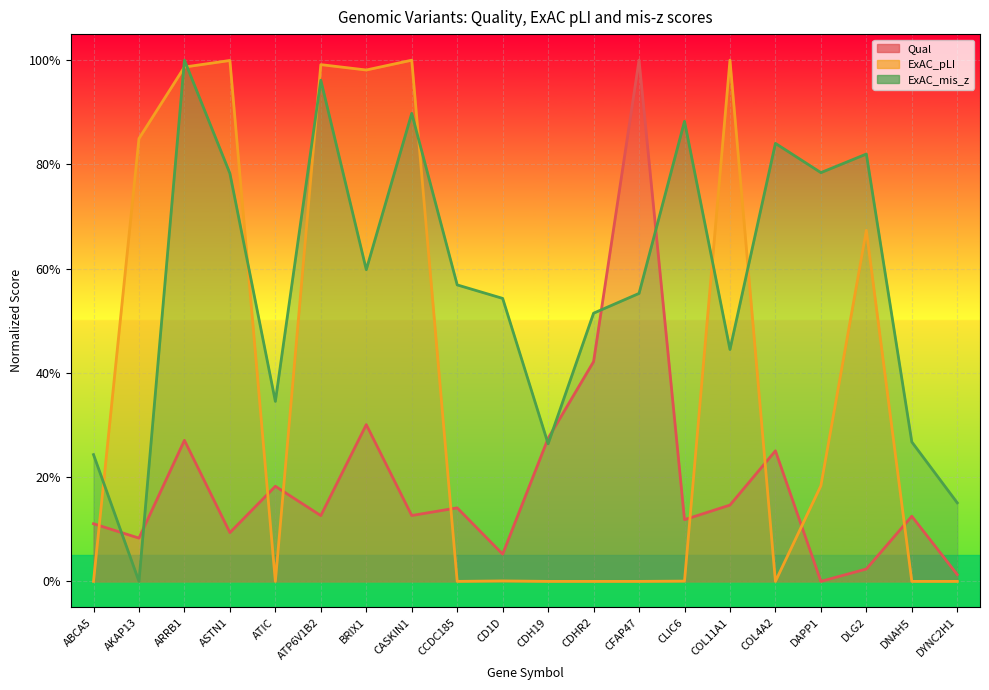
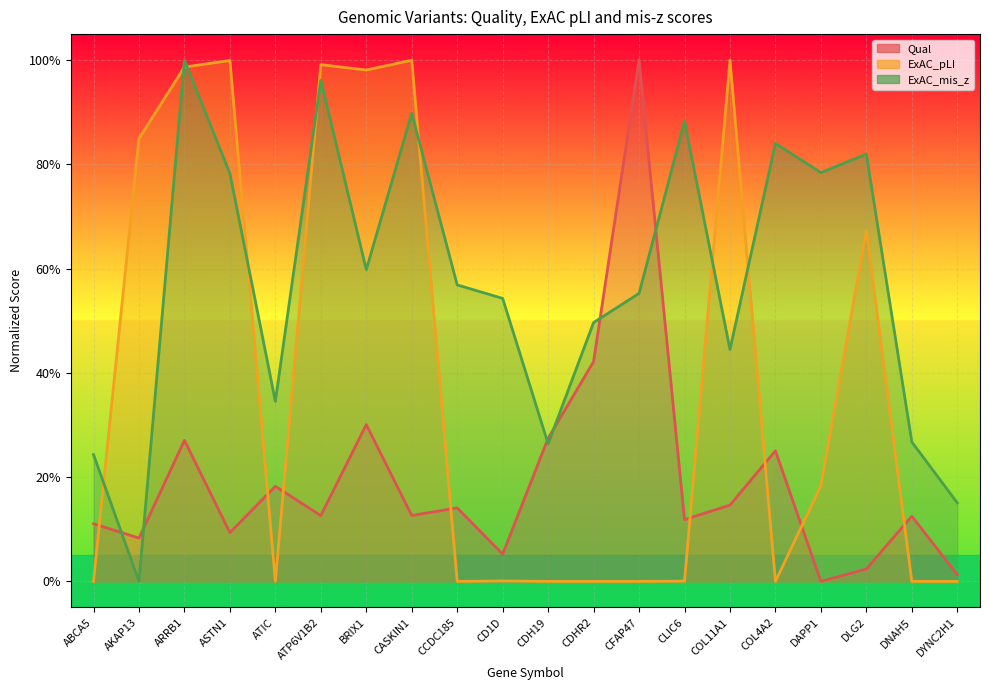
  {
    "ExAC_mis_z": {
      "ABCA5": "24%",
      "ARRB1": "100%",
      "ASTN1": "78%",
      "ATIC": "35%",
      "ATP6V1B2": "96%",
      "BRIX1": "60%",
      "CASKIN1": "90%",
      "CCDC185": "57%",
      "CD1D": "54%",
      "CDH19": "26%",
-     "CDHR2": "51%",
+     "CDHR2": "50%",
      "CFAP47": "55%",
      "CLIC6": "88%",
      "COL11A1": "44%",
      "COL4A2": "84%",
      "DAPP1": "78%",
      "DLG2": "82%",
      "DNAH5": "27%",
      "DYNC2H1": "15%"
    }
  }
